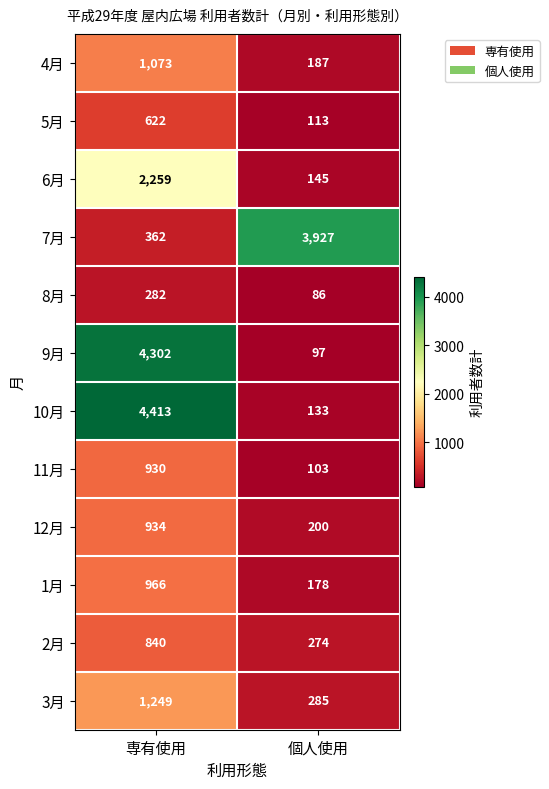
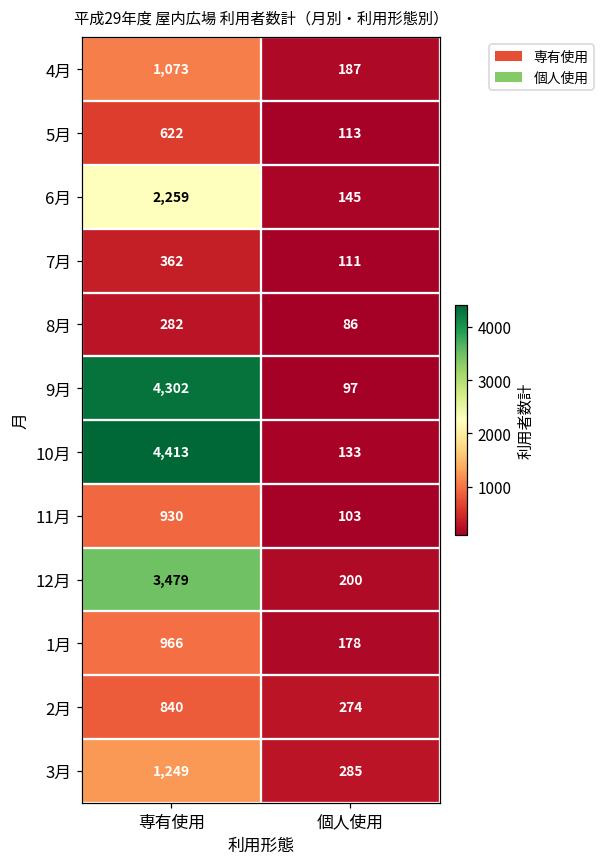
  {
    "4月": {
      "専有使用": "1,073",
      "個人使用": "187"
    },
    "5月": {
      "専有使用": "622",
      "個人使用": "113"
    },
    "6月": {
      "専有使用": "2,259",
      "個人使用": "145"
    },
    "7月": {
      "専有使用": "362",
-     "個人使用": "3,927"
+     "個人使用": "111"
    },
    "8月": {
      "専有使用": "282",
      "個人使用": "86"
    },
    "9月": {
      "専有使用": "4,302",
      "個人使用": "97"
    },
    "10月": {
      "専有使用": "4,413",
      "個人使用": "133"
    },
    "11月": {
      "専有使用": "930",
      "個人使用": "103"
    },
    "12月": {
-     "専有使用": "934",
+     "専有使用": "3,479",
      "個人使用": "200"
    },
    "1月": {
      "専有使用": "966",
      "個人使用": "178"
    },
    "2月": {
      "専有使用": "840",
      "個人使用": "274"
    },
    "3月": {
      "専有使用": "1,249",
      "個人使用": "285"
    }
  }
